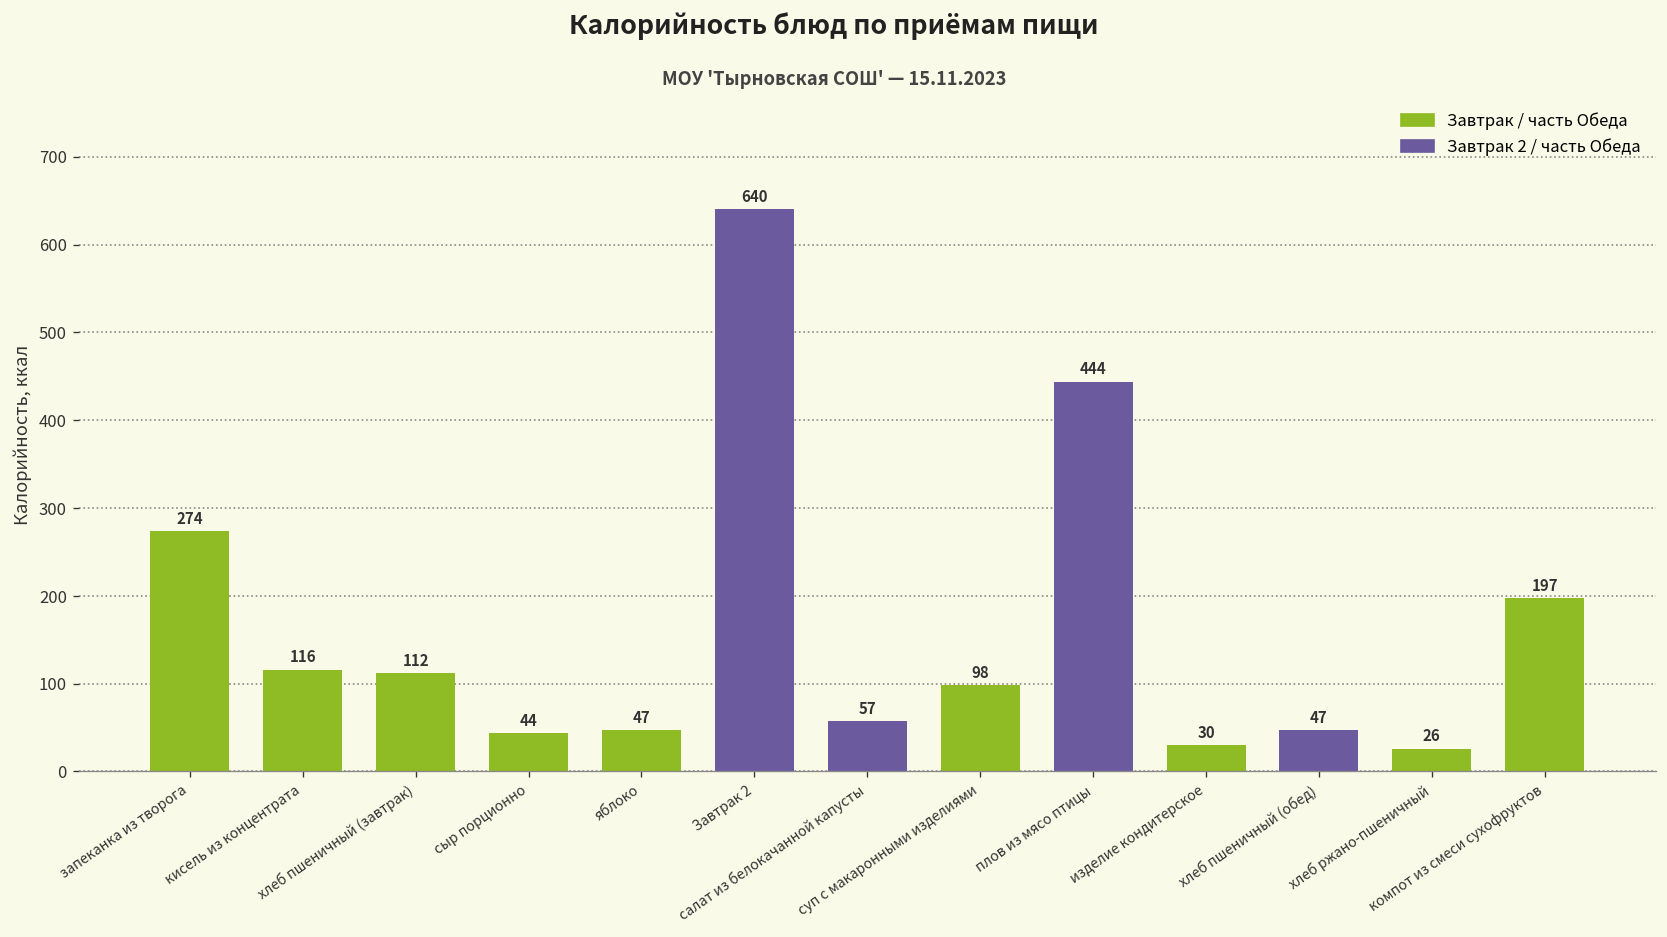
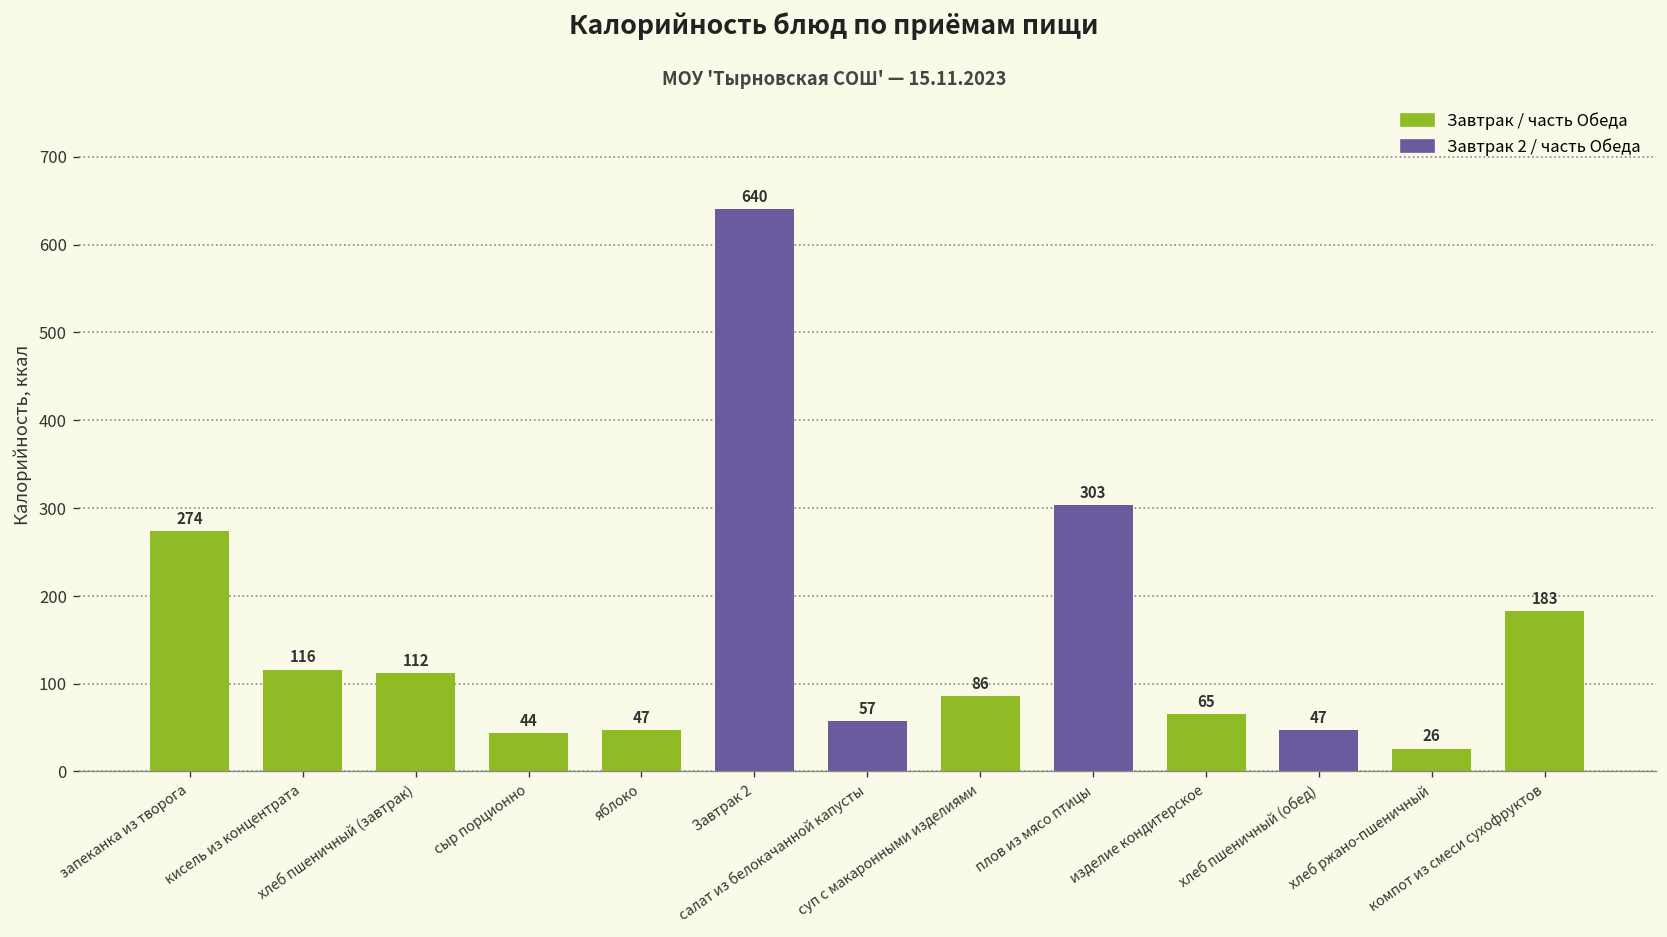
  {
    "запеканка из творога": 274,
    "кисель из концентрата": 116,
    "хлеб пшеничный (завтрак)": 112,
    "сыр порционно": 44,
    "яблоко": 47,
    "Завтрак 2": 640,
    "салат из белокачанной капусты": 57,
-   "суп с макаронными изделиями": 98,
-   "плов из мясо птицы": 444,
-   "изделие кондитерское": 30,
+   "суп с макаронными изделиями": 86,
+   "плов из мясо птицы": 303,
+   "изделие кондитерское": 65,
    "хлеб пшеничный (обед)": 47,
    "хлеб ржано-пшеничный": 26,
-   "компот из смеси сухофруктов": 197
+   "компот из смеси сухофруктов": 183
  }
